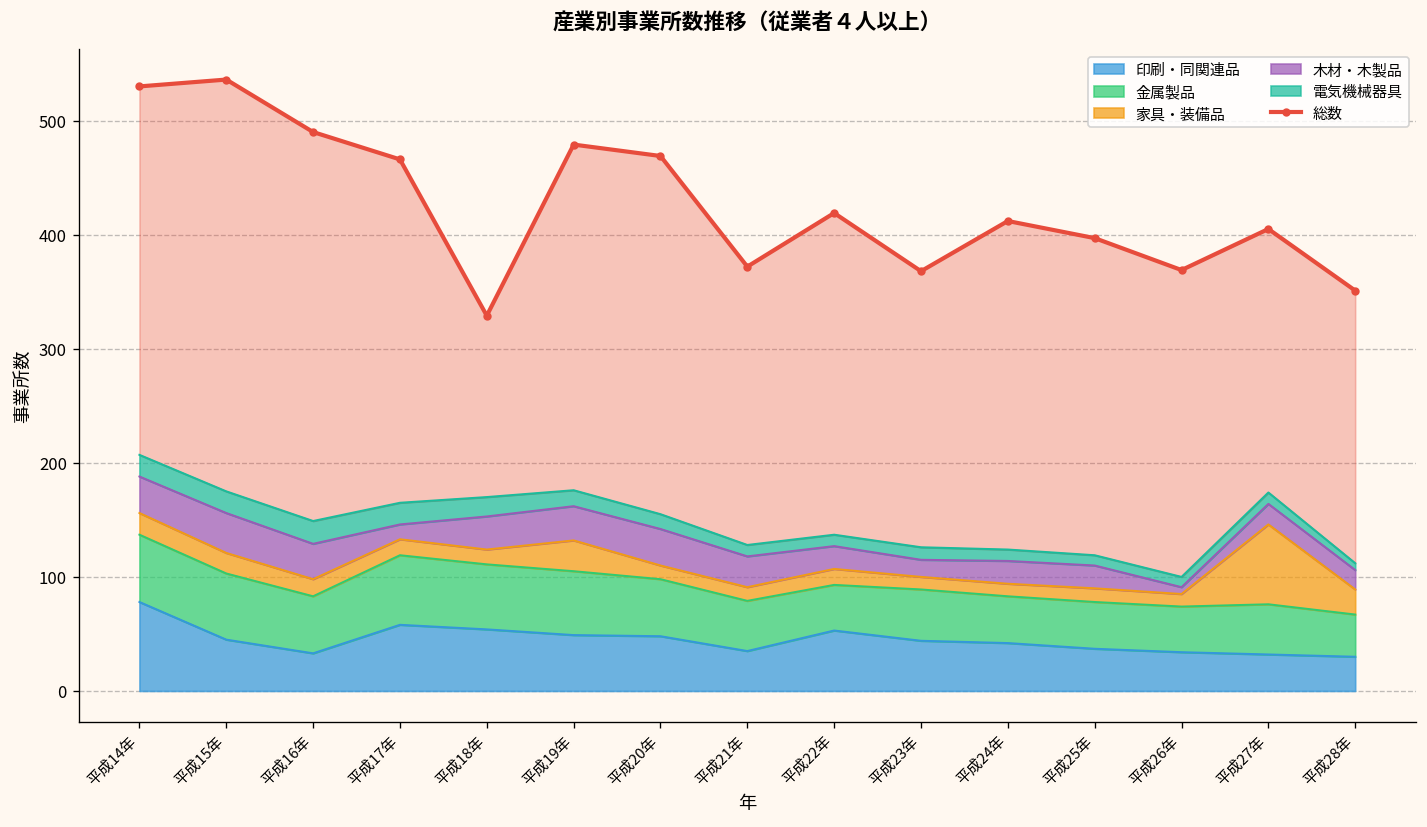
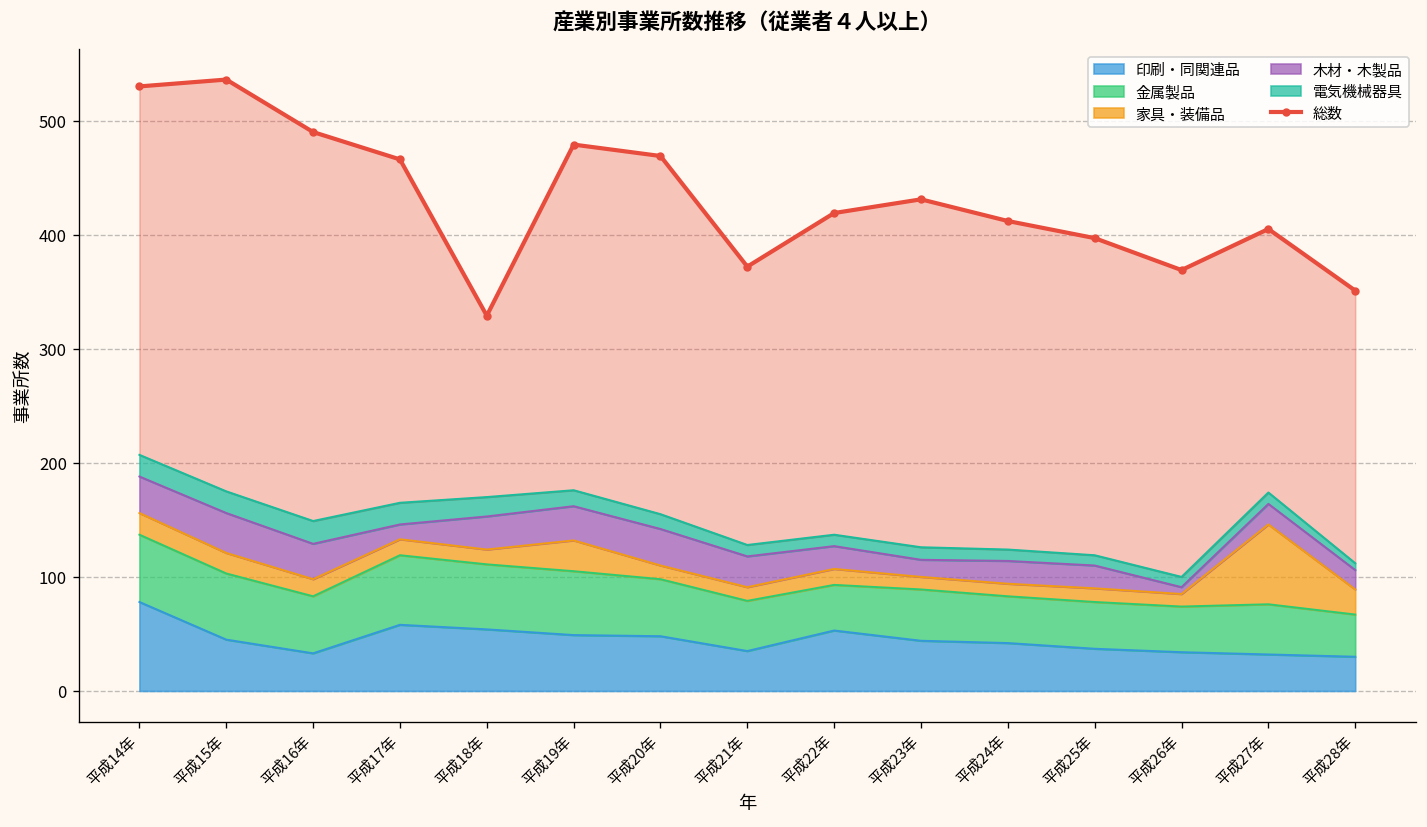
  {
    "印刷・同関連品": {
      "平成14年": 80,
      "平成15年": 50,
      "平成16年": 30,
      "平成17年": 60,
      "平成18年": 50,
      "平成19年": 50,
      "平成20年": 50,
      "平成21年": 40,
      "平成22年": 50,
      "平成23年": 40,
      "平成24年": 40,
      "平成25年": 40,
      "平成26年": 30,
      "平成27年": 30,
      "平成28年": 30
    },
    "家具・装備品": {
      "平成14年": 160,
      "平成15年": 120,
      "平成16年": 100,
      "平成17年": 130,
      "平成18年": 120,
      "平成19年": 130,
      "平成20年": 110,
      "平成21年": 90,
      "平成22年": 110,
      "平成23年": 100,
      "平成24年": 90,
      "平成25年": 90,
      "平成26年": 90,
      "平成27年": 150,
      "平成28年": 90
    },
    "木材・木製品": {
      "平成14年": 190,
      "平成15年": 160,
      "平成16年": 130,
      "平成17年": 150,
      "平成18年": 150,
      "平成19年": 160,
      "平成20年": 140,
      "平成21年": 120,
      "平成22年": 130,
      "平成23年": 120,
      "平成24年": 110,
      "平成25年": 110,
      "平成26年": 90,
      "平成27年": 160,
      "平成28年": 110
    },
    "総数": {
      "平成14年": 530,
      "平成15年": 540,
      "平成16年": 490,
      "平成17年": 470,
      "平成18年": 330,
      "平成19年": 480,
      "平成20年": 470,
      "平成21年": 370,
      "平成22年": 420,
-     "平成23年": 370,
+     "平成23年": 430,
      "平成24年": 410,
      "平成25年": 400,
      "平成26年": 370,
      "平成27年": 410,
      "平成28年": 350
    }
  }
